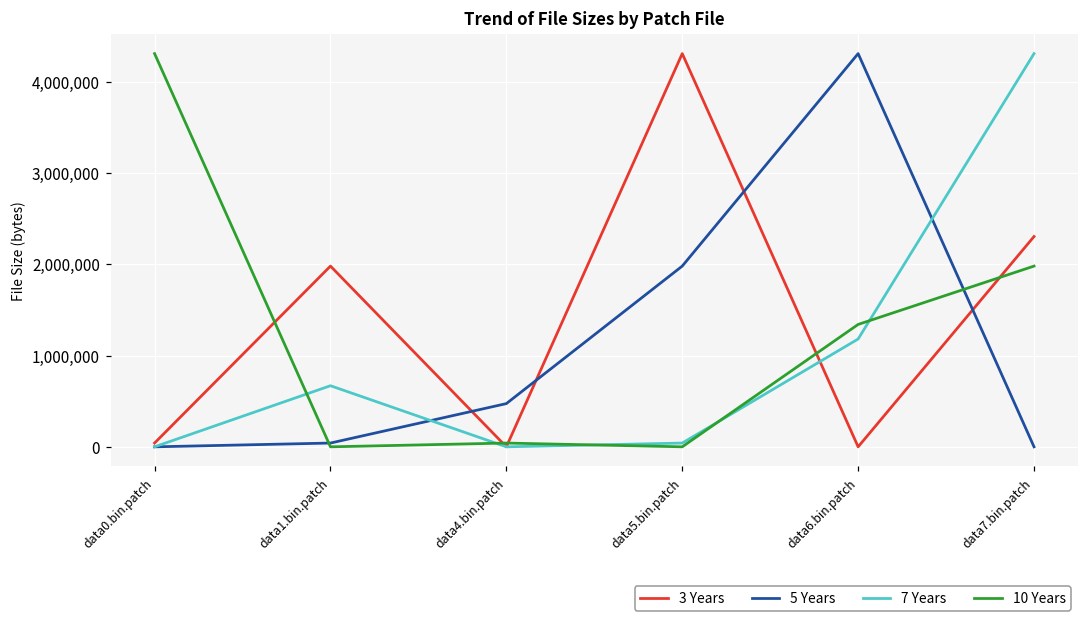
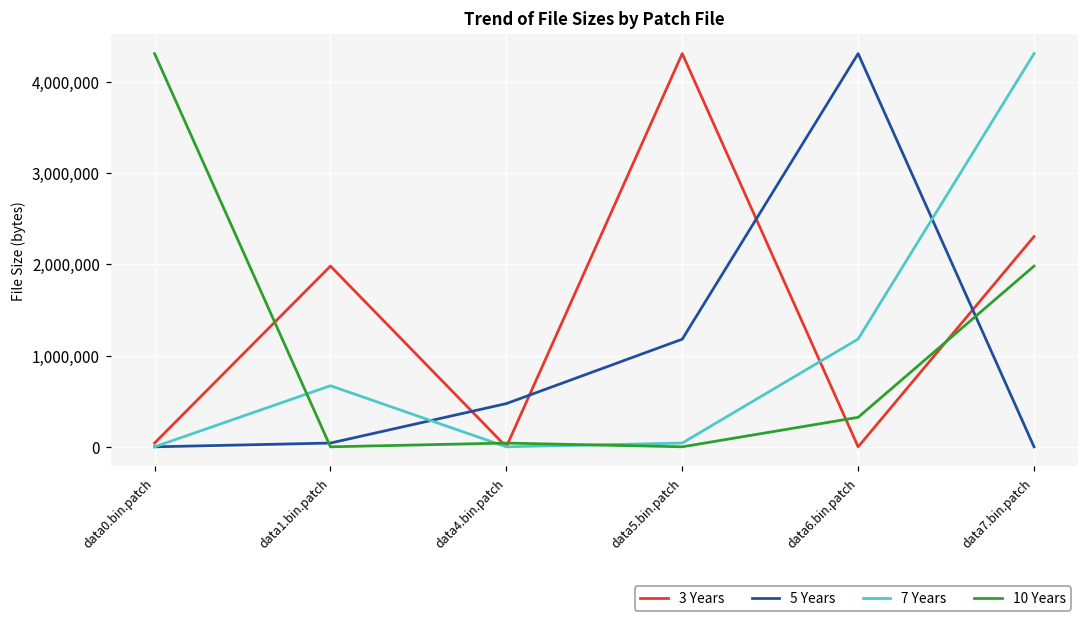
  {
    "3 Years": {
      "data0.bin.patch": "0",
      "data1.bin.patch": "2,000,000",
      "data5.bin.patch": "4,300,000",
      "data6.bin.patch": "0",
      "data7.bin.patch": "2,300,000"
    },
    "5 Years": {
      "data1.bin.patch": "0",
      "data4.bin.patch": "500,000",
-     "data5.bin.patch": "2,000,000",
+     "data5.bin.patch": "1,200,000",
      "data6.bin.patch": "4,300,000",
      "data7.bin.patch": "0"
    },
    "7 Years": {
      "data1.bin.patch": "700,000",
      "data5.bin.patch": "0",
      "data6.bin.patch": "1,200,000",
      "data7.bin.patch": "4,300,000"
    },
    "10 Years": {
      "data0.bin.patch": "4,300,000",
      "data1.bin.patch": "0",
      "data4.bin.patch": "0",
      "data5.bin.patch": "0",
-     "data6.bin.patch": "1,300,000",
+     "data6.bin.patch": "300,000",
      "data7.bin.patch": "2,000,000"
    }
  }
